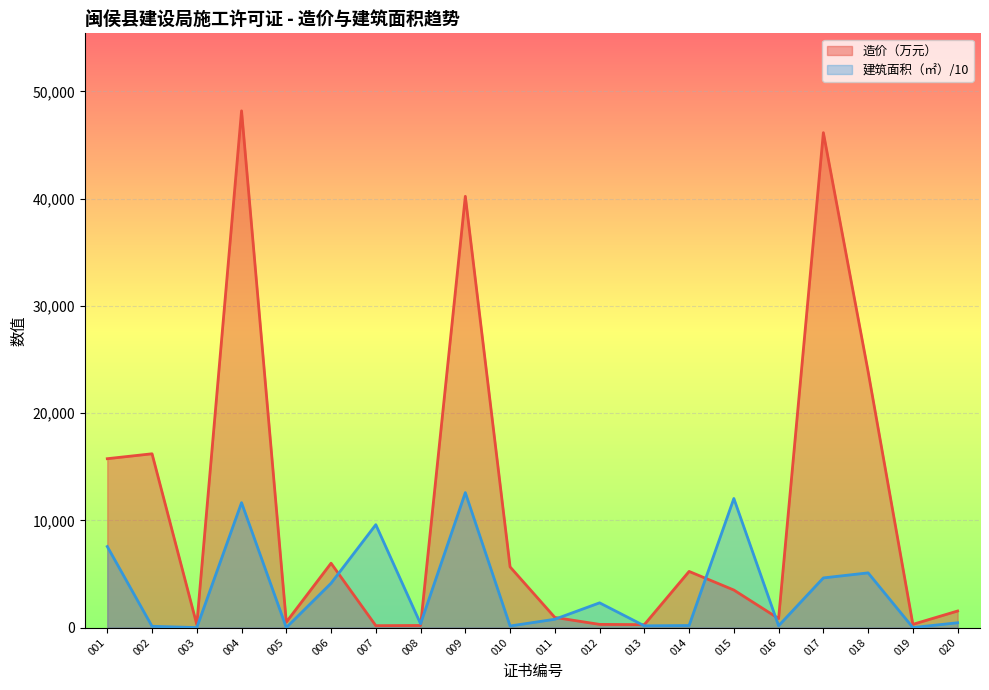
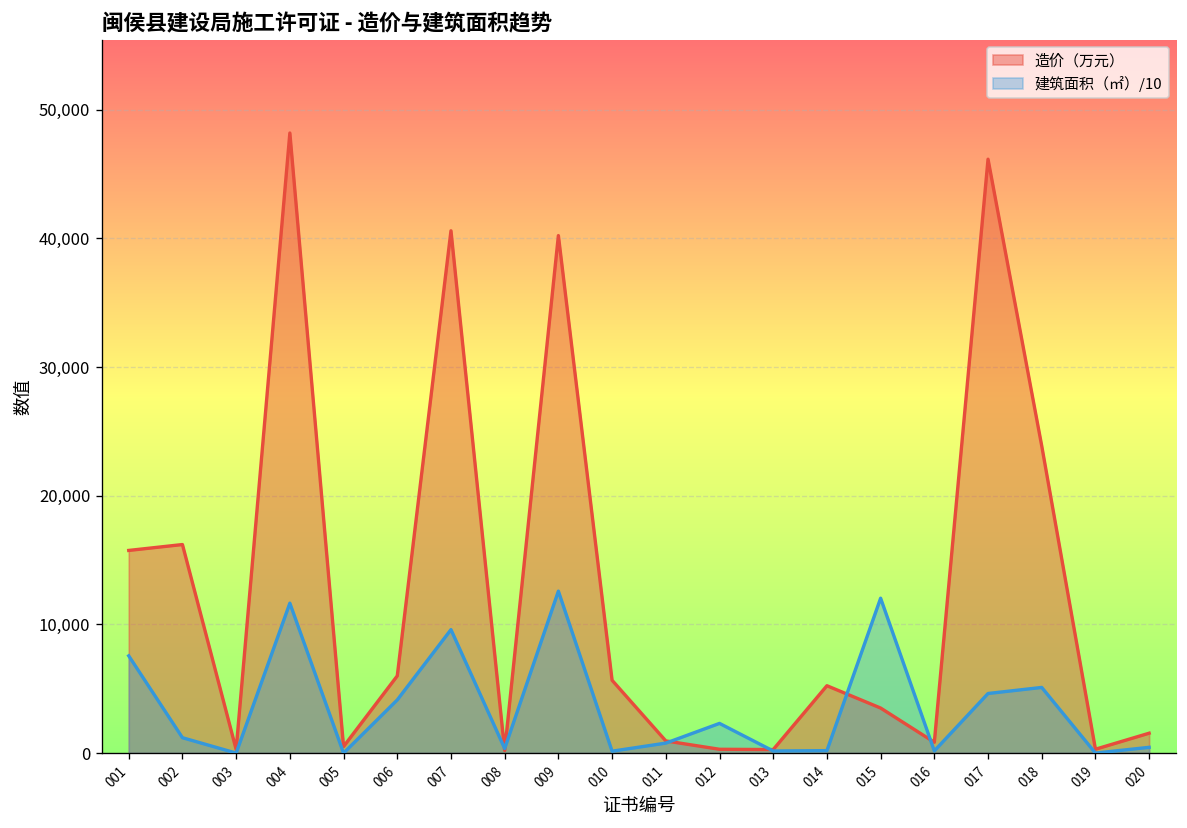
  {
    "造价（万元）": {
      "001": "15,700",
      "002": "16,200",
      "003": "300",
      "004": "48,200",
      "005": "500",
      "006": "6,000",
-     "007": "200",
+     "007": "40,600",
      "009": "40,200",
      "010": "5,700",
      "012": "300",
      "014": "5,200",
      "015": "3,500",
      "016": "800",
      "017": "46,100",
      "018": "23,900",
      "019": "300",
      "020": "1,500"
    },
    "建筑面积（㎡）/10": {
      "001": "7,600",
-     "002": "100",
+     "002": "1,200",
      "003": "0",
      "004": "11,600",
      "005": "0",
      "006": "4,100",
      "007": "9,600",
      "009": "12,600",
      "010": "100",
      "012": "2,300",
      "014": "200",
      "015": "12,000",
      "016": "200",
      "017": "4,600",
      "018": "5,100",
      "019": "0",
      "020": "400"
    }
  }
